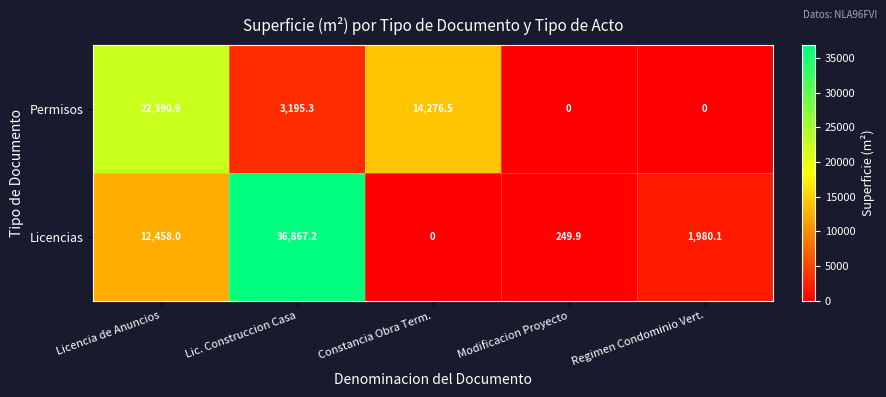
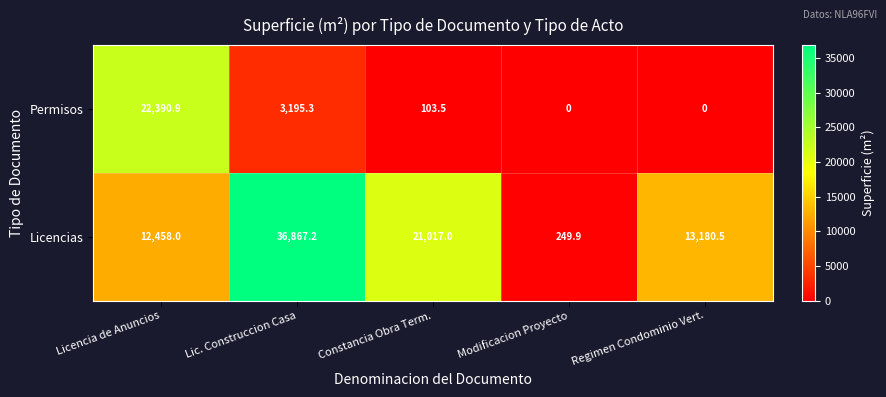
  {
    "Permisos": {
      "Licencia de Anuncios": "22,390.9",
      "Lic. Construccion Casa": "3,195.3",
-     "Constancia Obra Term.": "14,276.5",
+     "Constancia Obra Term.": "103.5",
      "Modificacion Proyecto": "0",
      "Regimen Condominio Vert.": "0"
    },
    "Licencias": {
      "Licencia de Anuncios": "12,458.0",
      "Lic. Construccion Casa": "36,867.2",
-     "Constancia Obra Term.": "0",
+     "Constancia Obra Term.": "21,017.0",
      "Modificacion Proyecto": "249.9",
-     "Regimen Condominio Vert.": "1,980.1"
+     "Regimen Condominio Vert.": "13,180.5"
    }
  }
